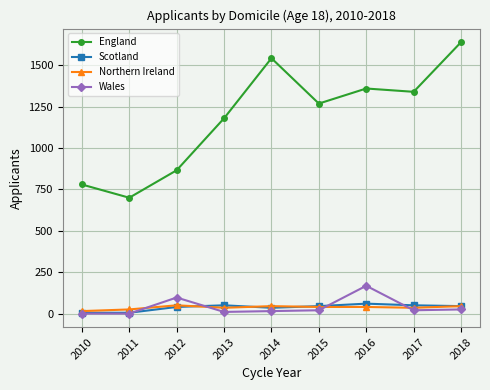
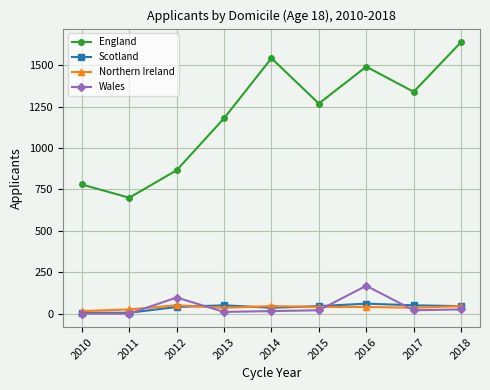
  {
    "England": {
      "2010": 780,
      "2011": 700,
      "2012": 870,
      "2013": 1180,
      "2014": 1540,
      "2015": 1270,
-     "2016": 1360,
+     "2016": 1490,
      "2017": 1340,
      "2018": 1640
    },
    "Scotland": {
      "2016": 60
    },
    "Northern Ireland": {
      "2011": 30,
      "2016": 40
    },
    "Wales": {
      "2012": 100,
      "2013": 10,
      "2014": 20,
      "2015": 20,
      "2016": 170,
      "2018": 30
    }
  }
